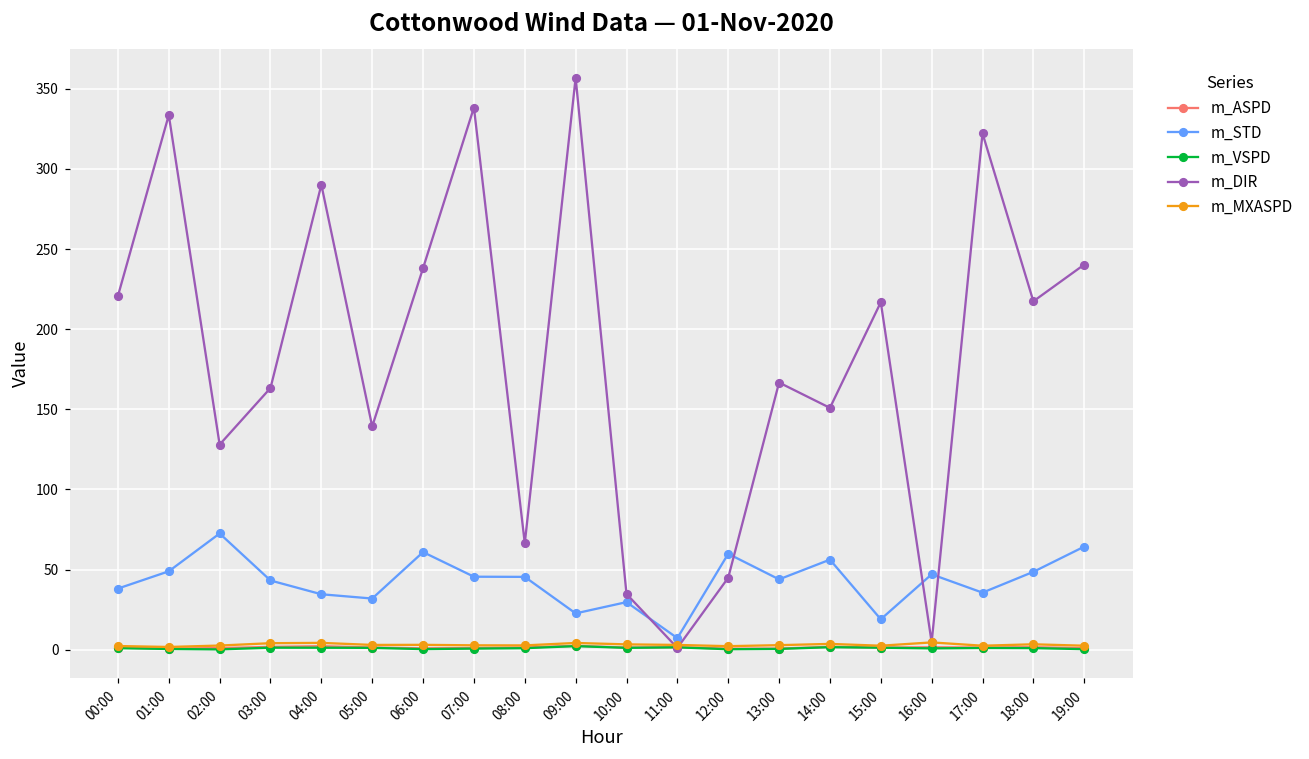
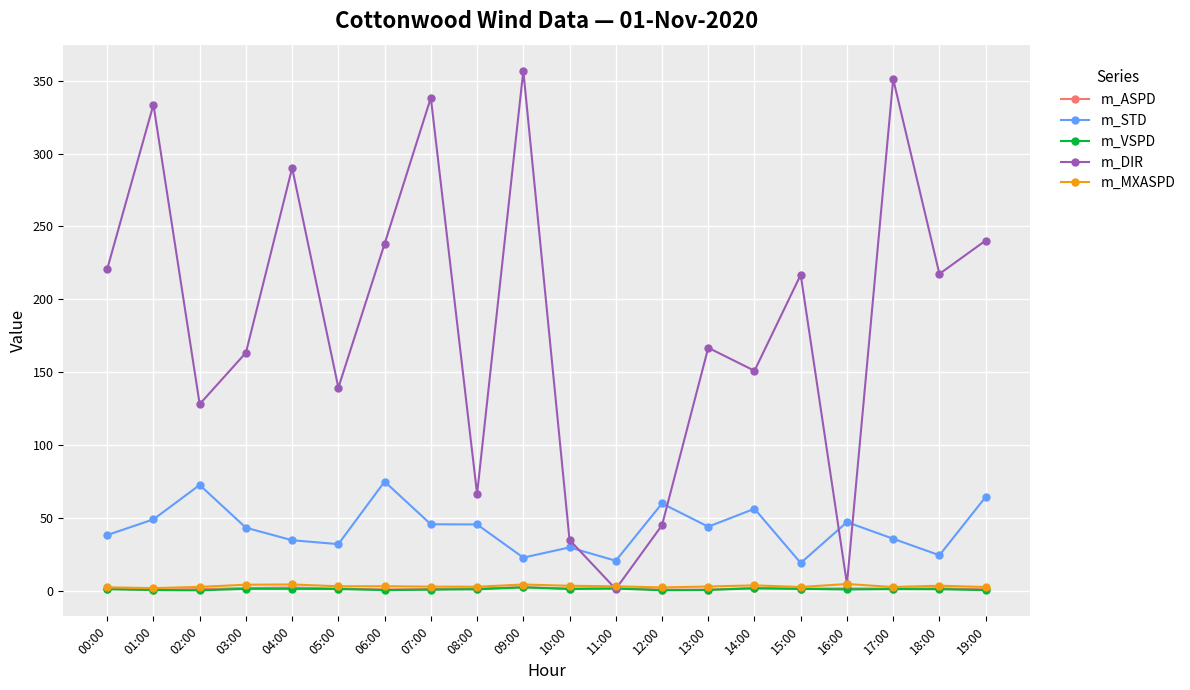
  {
    "m_STD": {
      "00:00": 38,
      "01:00": 49,
      "02:00": 73,
      "03:00": 43,
      "04:00": 35,
      "05:00": 32,
-     "06:00": 61,
+     "06:00": 75,
      "07:00": 46,
      "08:00": 45,
      "09:00": 23,
      "10:00": 30,
-     "11:00": 7,
+     "11:00": 21,
      "12:00": 60,
      "13:00": 44,
      "14:00": 56,
      "15:00": 19,
      "16:00": 47,
      "17:00": 36,
-     "18:00": 49,
+     "18:00": 24,
      "19:00": 64
    },
    "m_DIR": {
      "00:00": 221,
      "01:00": 334,
      "02:00": 128,
      "03:00": 163,
      "04:00": 290,
      "05:00": 139,
      "06:00": 238,
      "07:00": 338,
      "08:00": 66,
      "09:00": 357,
      "10:00": 35,
      "12:00": 45,
      "13:00": 167,
      "14:00": 151,
      "15:00": 217,
-     "17:00": 322,
+     "17:00": 351,
      "18:00": 217,
      "19:00": 240
    },
    "m_MXASPD": {
      "03:00": 4,
      "04:00": 4,
      "06:00": 3,
      "09:00": 4,
      "10:00": 3,
      "13:00": 3,
      "14:00": 4,
      "18:00": 3
    }
  }
